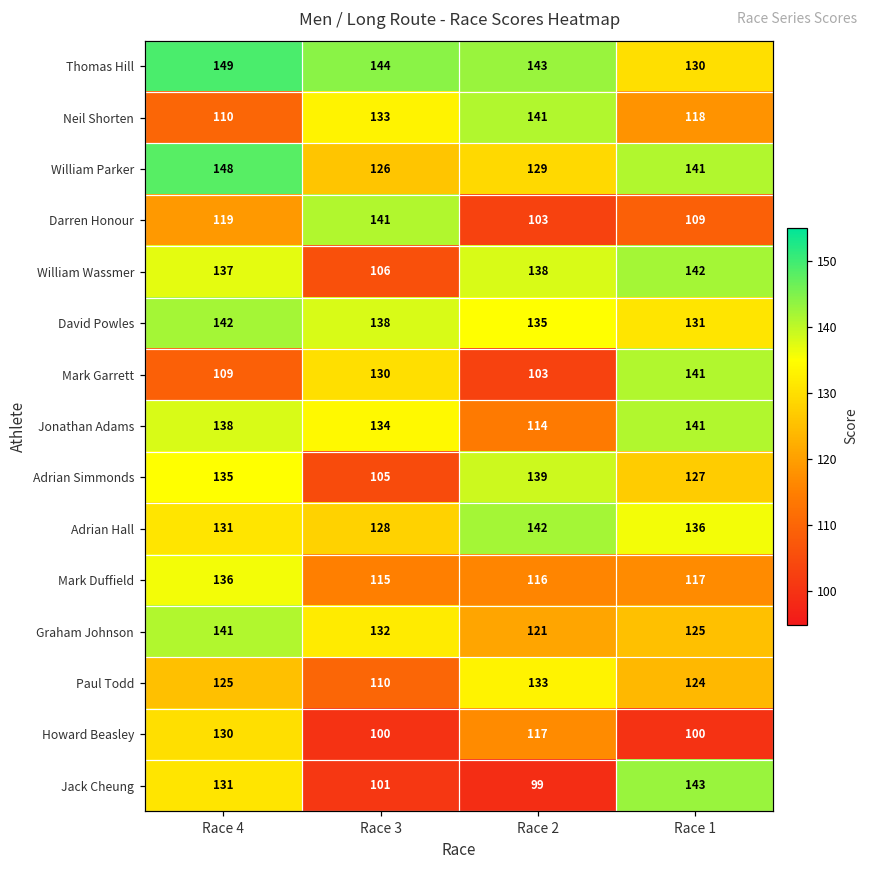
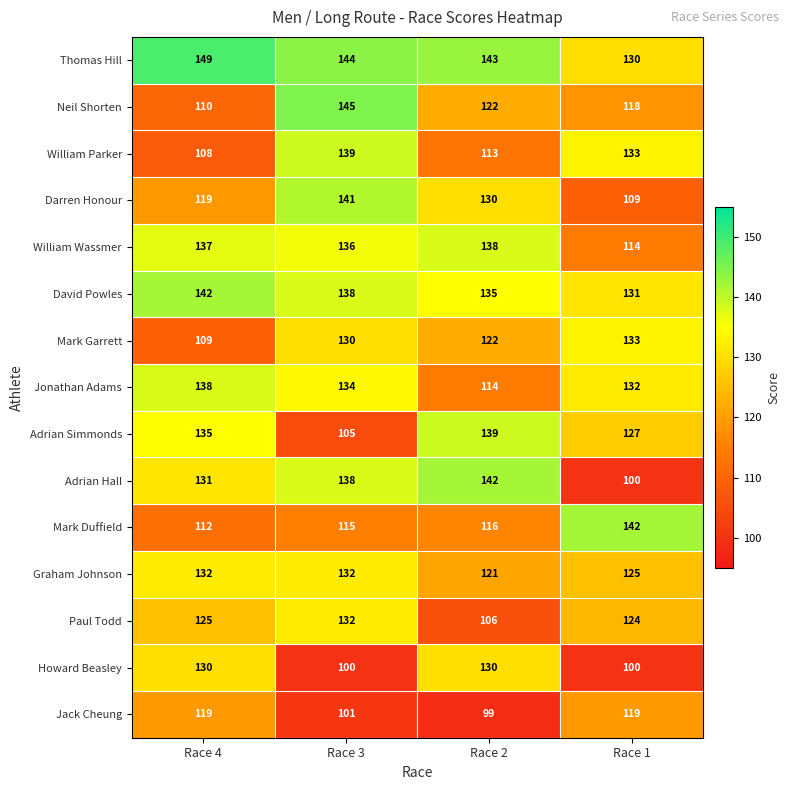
  {
    "Thomas Hill": {
      "Race 4": 149,
      "Race 3": 144,
      "Race 2": 143,
      "Race 1": 130
    },
    "Neil Shorten": {
      "Race 4": 110,
-     "Race 3": 133,
-     "Race 2": 141,
+     "Race 3": 145,
+     "Race 2": 122,
      "Race 1": 118
    },
    "William Parker": {
-     "Race 4": 148,
-     "Race 3": 126,
-     "Race 2": 129,
-     "Race 1": 141
+     "Race 4": 108,
+     "Race 3": 139,
+     "Race 2": 113,
+     "Race 1": 133
    },
    "Darren Honour": {
      "Race 4": 119,
      "Race 3": 141,
-     "Race 2": 103,
+     "Race 2": 130,
      "Race 1": 109
    },
    "William Wassmer": {
      "Race 4": 137,
-     "Race 3": 106,
+     "Race 3": 136,
      "Race 2": 138,
-     "Race 1": 142
+     "Race 1": 114
    },
    "David Powles": {
      "Race 4": 142,
      "Race 3": 138,
      "Race 2": 135,
      "Race 1": 131
    },
    "Mark Garrett": {
      "Race 4": 109,
      "Race 3": 130,
-     "Race 2": 103,
-     "Race 1": 141
+     "Race 2": 122,
+     "Race 1": 133
    },
    "Jonathan Adams": {
      "Race 4": 138,
      "Race 3": 134,
      "Race 2": 114,
-     "Race 1": 141
+     "Race 1": 132
    },
    "Adrian Simmonds": {
      "Race 4": 135,
      "Race 3": 105,
      "Race 2": 139,
      "Race 1": 127
    },
    "Adrian Hall": {
      "Race 4": 131,
-     "Race 3": 128,
+     "Race 3": 138,
      "Race 2": 142,
-     "Race 1": 136
+     "Race 1": 100
    },
    "Mark Duffield": {
-     "Race 4": 136,
+     "Race 4": 112,
      "Race 3": 115,
      "Race 2": 116,
-     "Race 1": 117
+     "Race 1": 142
    },
    "Graham Johnson": {
-     "Race 4": 141,
+     "Race 4": 132,
      "Race 3": 132,
      "Race 2": 121,
      "Race 1": 125
    },
    "Paul Todd": {
      "Race 4": 125,
-     "Race 3": 110,
-     "Race 2": 133,
+     "Race 3": 132,
+     "Race 2": 106,
      "Race 1": 124
    },
    "Howard Beasley": {
      "Race 4": 130,
      "Race 3": 100,
-     "Race 2": 117,
+     "Race 2": 130,
      "Race 1": 100
    },
    "Jack Cheung": {
-     "Race 4": 131,
+     "Race 4": 119,
      "Race 3": 101,
      "Race 2": 99,
-     "Race 1": 143
+     "Race 1": 119
    }
  }
